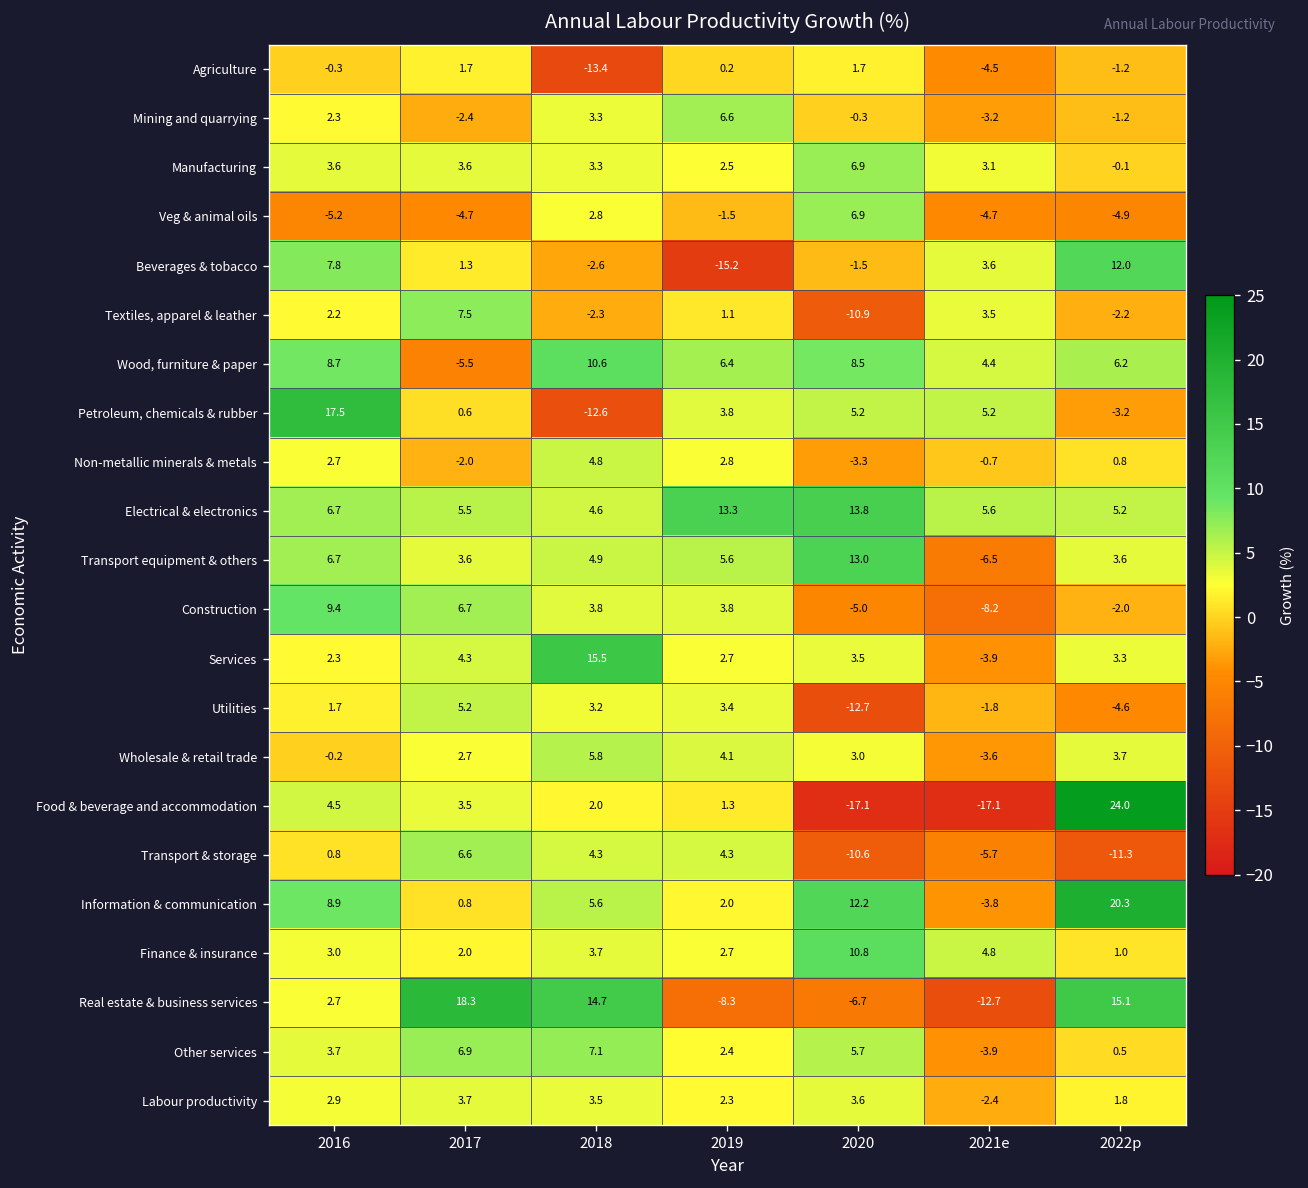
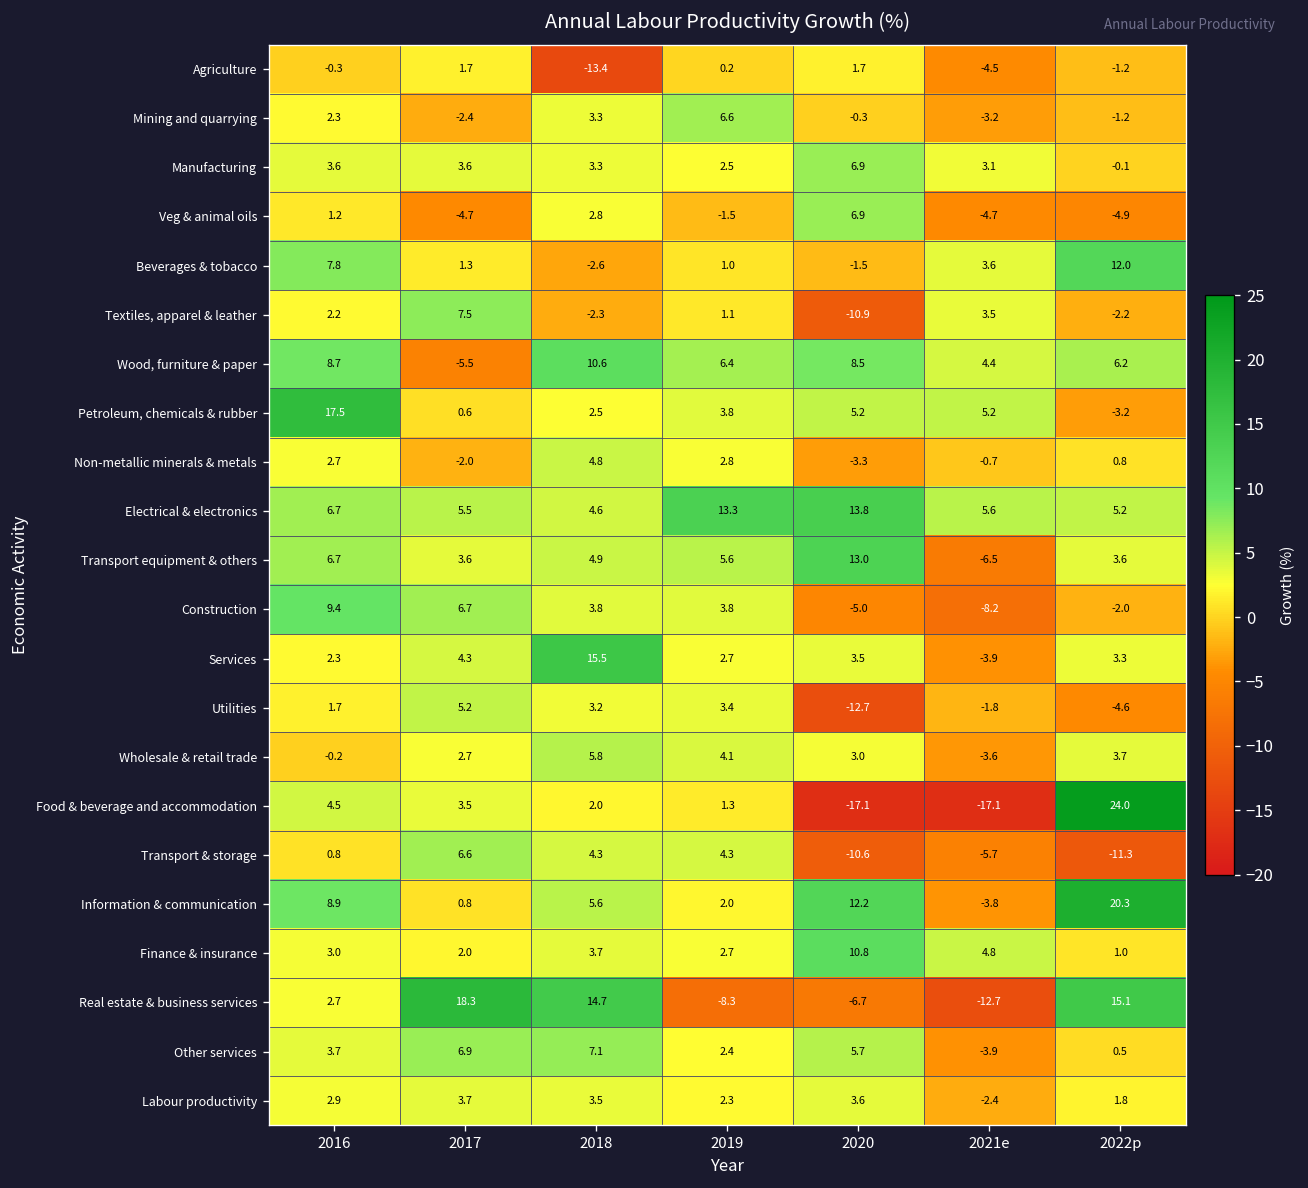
  {
    "Agriculture": {
      "2016": -0.3,
      "2017": 1.7,
      "2018": -13.4,
      "2019": 0.2,
      "2020": 1.7,
      "2021e": -4.5,
      "2022p": -1.2
    },
    "Mining and quarrying": {
      "2016": 2.3,
      "2017": -2.4,
      "2018": 3.3,
      "2019": 6.6,
      "2020": -0.3,
      "2021e": -3.2,
      "2022p": -1.2
    },
    "Manufacturing": {
      "2016": 3.6,
      "2017": 3.6,
      "2018": 3.3,
      "2019": 2.5,
      "2020": 6.9,
      "2021e": 3.1,
      "2022p": -0.1
    },
    "Veg & animal oils": {
-     "2016": -5.2,
+     "2016": 1.2,
      "2017": -4.7,
      "2018": 2.8,
      "2019": -1.5,
      "2020": 6.9,
      "2021e": -4.7,
      "2022p": -4.9
    },
    "Beverages & tobacco": {
      "2016": 7.8,
      "2017": 1.3,
      "2018": -2.6,
-     "2019": -15.2,
+     "2019": 1.0,
      "2020": -1.5,
      "2021e": 3.6,
      "2022p": 12.0
    },
    "Textiles, apparel & leather": {
      "2016": 2.2,
      "2017": 7.5,
      "2018": -2.3,
      "2019": 1.1,
      "2020": -10.9,
      "2021e": 3.5,
      "2022p": -2.2
    },
    "Wood, furniture & paper": {
      "2016": 8.7,
      "2017": -5.5,
      "2018": 10.6,
      "2019": 6.4,
      "2020": 8.5,
      "2021e": 4.4,
      "2022p": 6.2
    },
    "Petroleum, chemicals & rubber": {
      "2016": 17.5,
      "2017": 0.6,
-     "2018": -12.6,
+     "2018": 2.5,
      "2019": 3.8,
      "2020": 5.2,
      "2021e": 5.2,
      "2022p": -3.2
    },
    "Non-metallic minerals & metals": {
      "2016": 2.7,
      "2017": -2.0,
      "2018": 4.8,
      "2019": 2.8,
      "2020": -3.3,
      "2021e": -0.7,
      "2022p": 0.8
    },
    "Electrical & electronics": {
      "2016": 6.7,
      "2017": 5.5,
      "2018": 4.6,
      "2019": 13.3,
      "2020": 13.8,
      "2021e": 5.6,
      "2022p": 5.2
    },
    "Transport equipment & others": {
      "2016": 6.7,
      "2017": 3.6,
      "2018": 4.9,
      "2019": 5.6,
      "2020": 13.0,
      "2021e": -6.5,
      "2022p": 3.6
    },
    "Construction": {
      "2016": 9.4,
      "2017": 6.7,
      "2018": 3.8,
      "2019": 3.8,
      "2020": -5.0,
      "2021e": -8.2,
      "2022p": -2.0
    },
    "Services": {
      "2016": 2.3,
      "2017": 4.3,
      "2018": 15.5,
      "2019": 2.7,
      "2020": 3.5,
      "2021e": -3.9,
      "2022p": 3.3
    },
    "Utilities": {
      "2016": 1.7,
      "2017": 5.2,
      "2018": 3.2,
      "2019": 3.4,
      "2020": -12.7,
      "2021e": -1.8,
      "2022p": -4.6
    },
    "Wholesale & retail trade": {
      "2016": -0.2,
      "2017": 2.7,
      "2018": 5.8,
      "2019": 4.1,
      "2020": 3.0,
      "2021e": -3.6,
      "2022p": 3.7
    },
    "Food & beverage and accommodation": {
      "2016": 4.5,
      "2017": 3.5,
      "2018": 2.0,
      "2019": 1.3,
      "2020": -17.1,
      "2021e": -17.1,
      "2022p": 24.0
    },
    "Transport & storage": {
      "2016": 0.8,
      "2017": 6.6,
      "2018": 4.3,
      "2019": 4.3,
      "2020": -10.6,
      "2021e": -5.7,
      "2022p": -11.3
    },
    "Information & communication": {
      "2016": 8.9,
      "2017": 0.8,
      "2018": 5.6,
      "2019": 2.0,
      "2020": 12.2,
      "2021e": -3.8,
      "2022p": 20.3
    },
    "Finance & insurance": {
      "2016": 3.0,
      "2017": 2.0,
      "2018": 3.7,
      "2019": 2.7,
      "2020": 10.8,
      "2021e": 4.8,
      "2022p": 1.0
    },
    "Real estate & business services": {
      "2016": 2.7,
      "2017": 18.3,
      "2018": 14.7,
      "2019": -8.3,
      "2020": -6.7,
      "2021e": -12.7,
      "2022p": 15.1
    },
    "Other services": {
      "2016": 3.7,
      "2017": 6.9,
      "2018": 7.1,
      "2019": 2.4,
      "2020": 5.7,
      "2021e": -3.9,
      "2022p": 0.5
    },
    "Labour productivity": {
      "2016": 2.9,
      "2017": 3.7,
      "2018": 3.5,
      "2019": 2.3,
      "2020": 3.6,
      "2021e": -2.4,
      "2022p": 1.8
    }
  }
